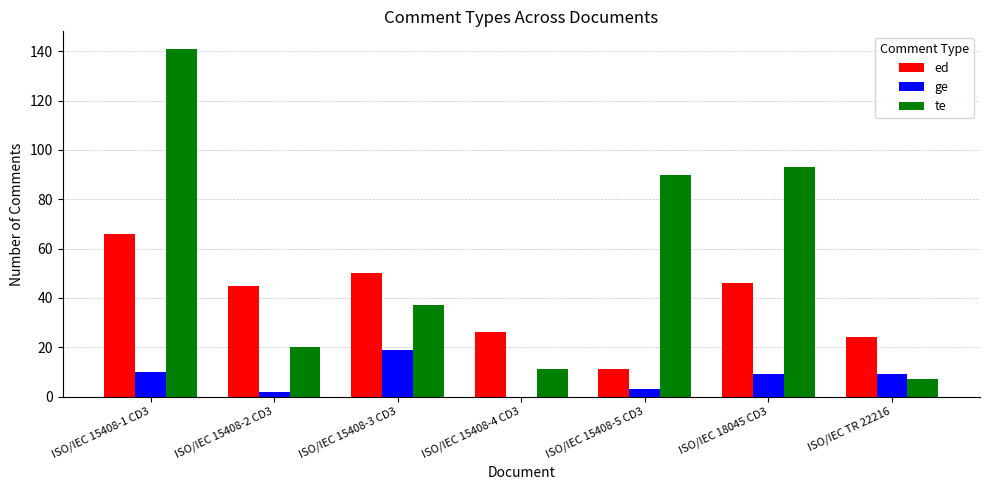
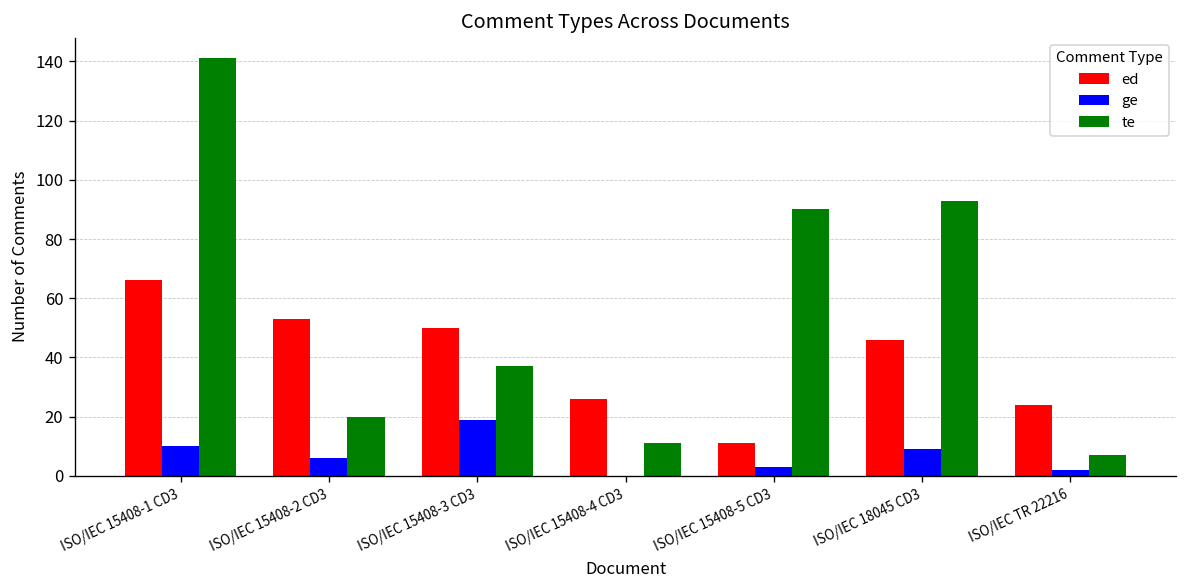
  {
    "ed": {
      "ISO/IEC 15408-1 CD3": 66,
-     "ISO/IEC 15408-2 CD3": 45,
+     "ISO/IEC 15408-2 CD3": 53,
      "ISO/IEC 15408-3 CD3": 50,
      "ISO/IEC 15408-4 CD3": 26,
      "ISO/IEC 15408-5 CD3": 11,
      "ISO/IEC 18045 CD3": 46,
      "ISO/IEC TR 22216": 24
    },
    "ge": {
      "ISO/IEC 15408-1 CD3": 10,
-     "ISO/IEC 15408-2 CD3": 2,
+     "ISO/IEC 15408-2 CD3": 6,
      "ISO/IEC 15408-3 CD3": 19,
      "ISO/IEC 15408-4 CD3": 0,
      "ISO/IEC 15408-5 CD3": 3,
      "ISO/IEC 18045 CD3": 9,
-     "ISO/IEC TR 22216": 9
+     "ISO/IEC TR 22216": 2
    },
    "te": {
      "ISO/IEC 15408-1 CD3": 141,
      "ISO/IEC 15408-2 CD3": 20,
      "ISO/IEC 15408-3 CD3": 37,
      "ISO/IEC 15408-4 CD3": 11,
      "ISO/IEC 15408-5 CD3": 90,
      "ISO/IEC 18045 CD3": 93,
      "ISO/IEC TR 22216": 7
    }
  }
